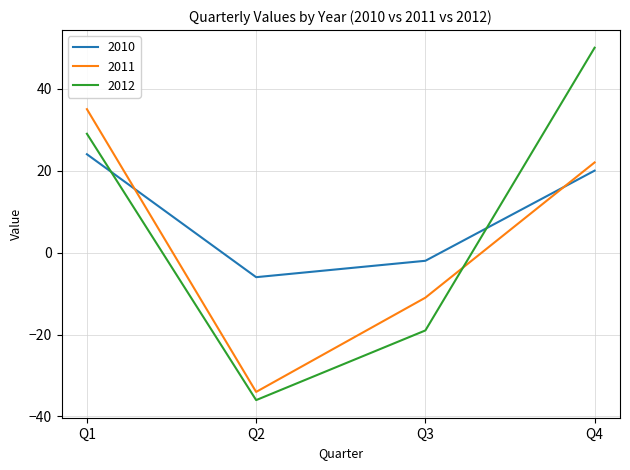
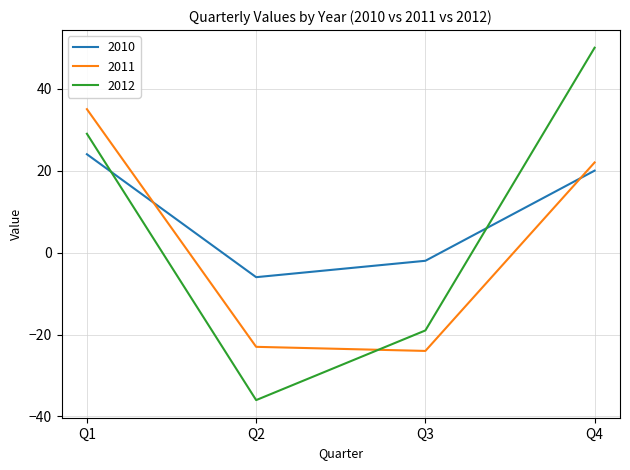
  {
    "2010": {
      "Q1": 24,
      "Q2": -6,
      "Q3": -2,
      "Q4": 20
    },
    "2011": {
      "Q1": 35,
-     "Q2": -34,
-     "Q3": -11,
+     "Q2": -23,
+     "Q3": -24,
      "Q4": 22
    },
    "2012": {
      "Q1": 29,
      "Q2": -36,
      "Q3": -19,
      "Q4": 50
    }
  }
